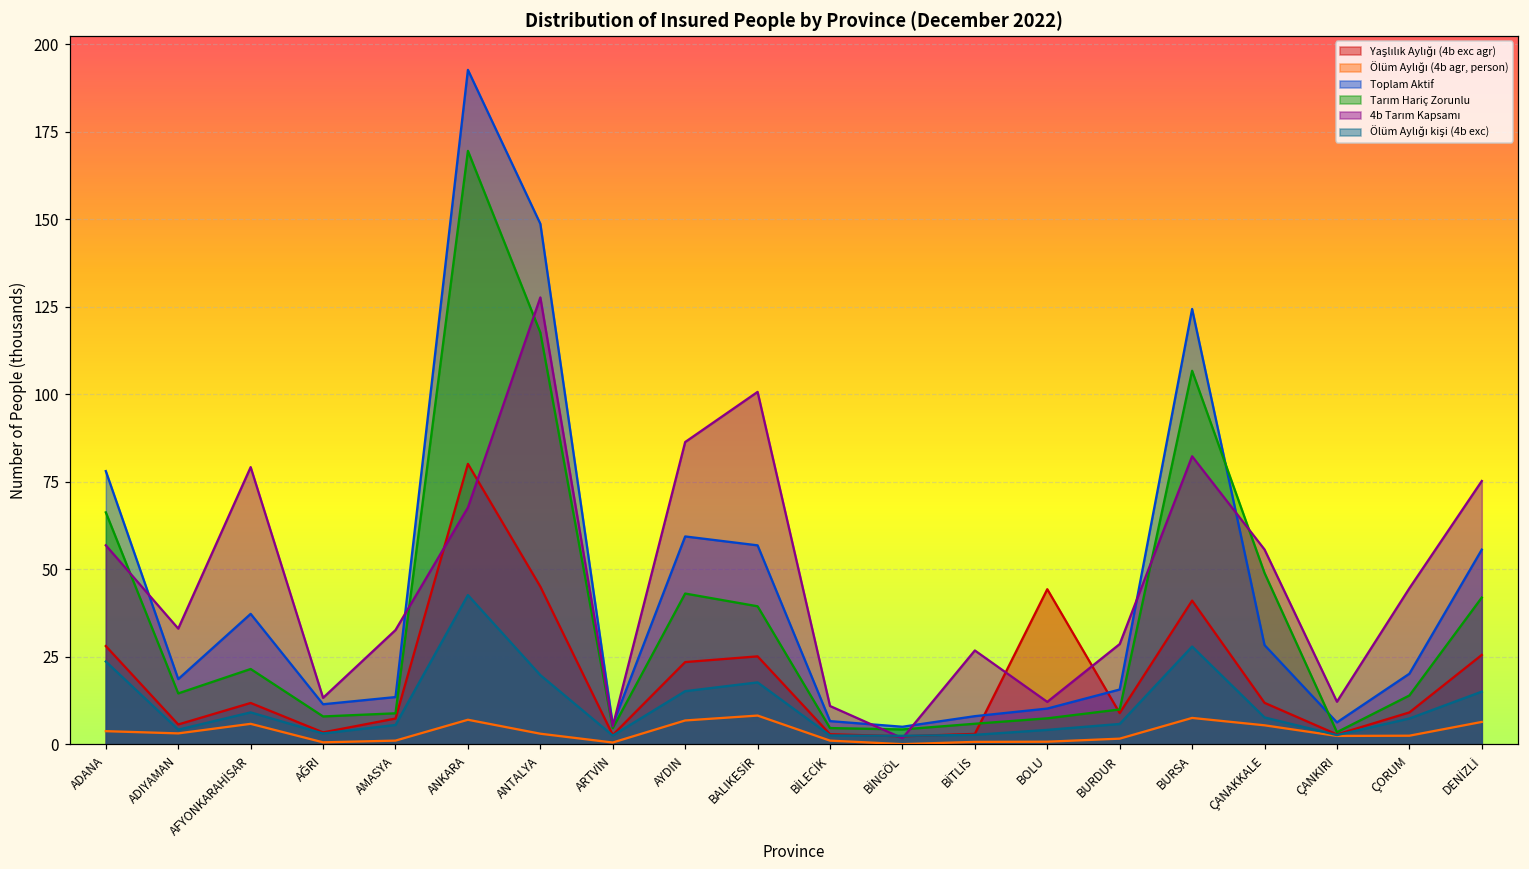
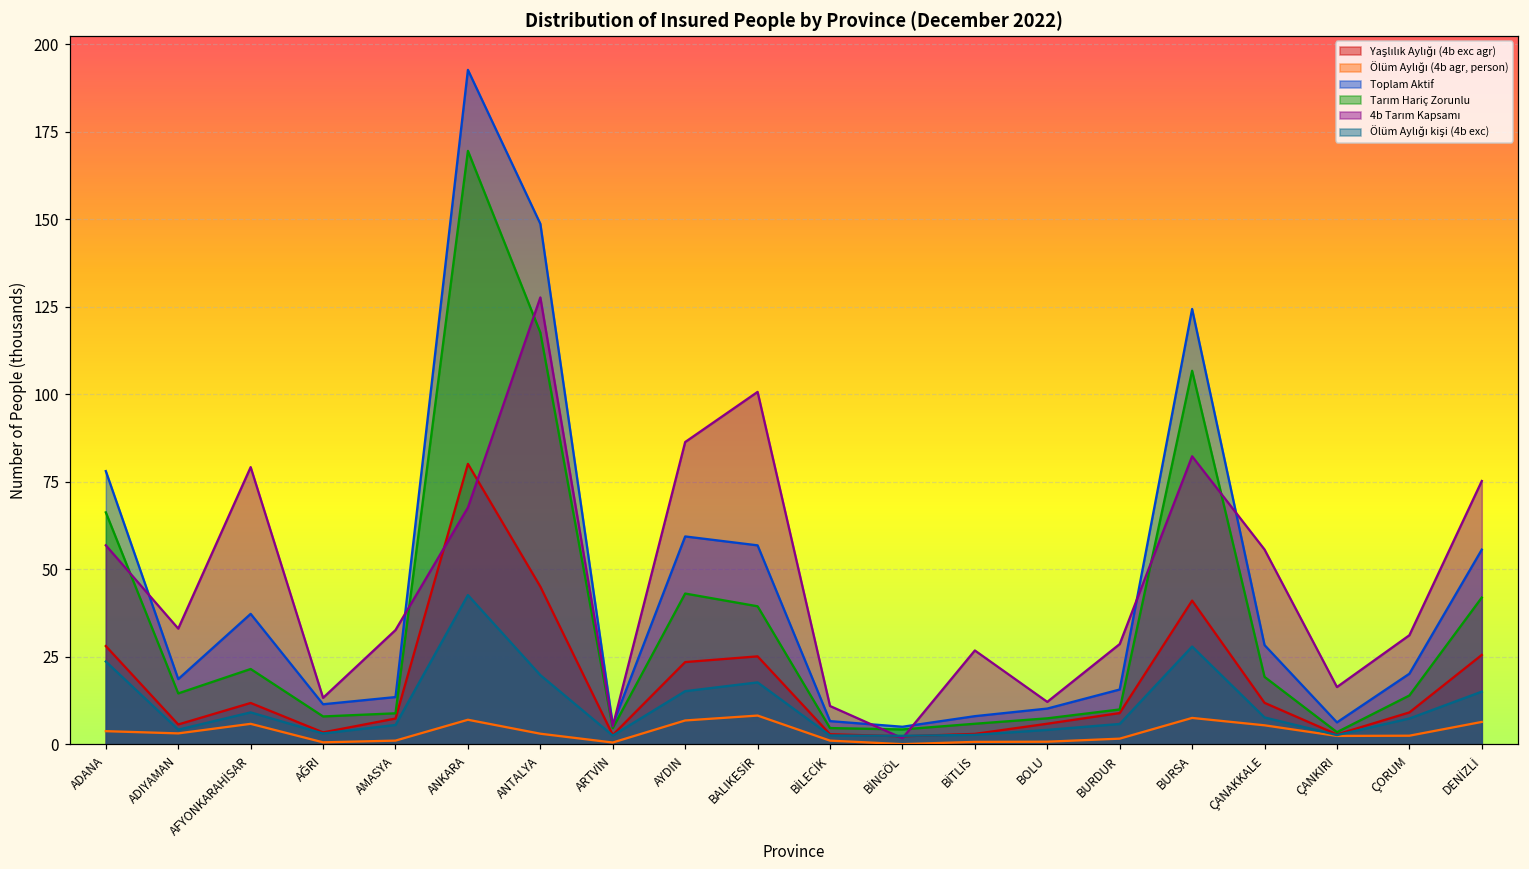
  {
    "Yaşlılık Aylığı (4b exc agr)": {
      "ADANA": 28,
      "ADIYAMAN": 6,
      "AFYONKARAHİSAR": 12,
      "AMASYA": 7,
      "ANKARA": 80,
      "ANTALYA": 45,
      "AYDIN": 24,
      "BALIKESİR": 25,
-     "BOLU": 44,
+     "BOLU": 6,
      "BURDUR": 9,
      "BURSA": 41,
      "ÇANAKKALE": 12,
      "ÇORUM": 9,
      "DENİZLİ": 26
    },
    "Ölüm Aylığı (4b agr, person)": {
      "ADANA": 4,
      "ADIYAMAN": 3,
      "AFYONKARAHİSAR": 6,
      "AĞRI": 1,
      "AMASYA": 1,
      "ANKARA": 7,
      "ANTALYA": 3,
      "ARTVİN": 1,
      "AYDIN": 7,
      "BALIKESİR": 8,
      "BİLECİK": 1,
      "BİNGÖL": 0,
      "BİTLİS": 1,
      "BOLU": 1,
      "BURDUR": 2,
      "BURSA": 8,
      "ÇANAKKALE": 5,
      "ÇORUM": 2,
      "DENİZLİ": 6
    },
    "Tarım Hariç Zorunlu": {
      "ADANA": 66,
      "ADIYAMAN": 15,
      "AFYONKARAHİSAR": 22,
      "AĞRI": 8,
      "AMASYA": 9,
      "ANKARA": 170,
      "ANTALYA": 118,
      "AYDIN": 43,
      "BALIKESİR": 39,
      "BİLECİK": 5,
      "BİTLİS": 6,
      "BOLU": 7,
      "BURDUR": 10,
      "BURSA": 107,
-     "ÇANAKKALE": 49,
+     "ÇANAKKALE": 19,
      "ÇORUM": 14,
      "DENİZLİ": 42
    },
    "4b Tarım Kapsamı": {
      "ADANA": 57,
      "ADIYAMAN": 33,
      "AFYONKARAHİSAR": 79,
      "AĞRI": 13,
      "AMASYA": 33,
      "ANKARA": 68,
      "ANTALYA": 128,
      "AYDIN": 86,
      "BALIKESİR": 101,
      "BİLECİK": 11,
      "BİTLİS": 27,
      "BOLU": 12,
      "BURDUR": 29,
      "BURSA": 82,
      "ÇANAKKALE": 56,
-     "ÇANKIRI": 12,
-     "ÇORUM": 45,
+     "ÇANKIRI": 16,
+     "ÇORUM": 31,
      "DENİZLİ": 75
    }
  }
